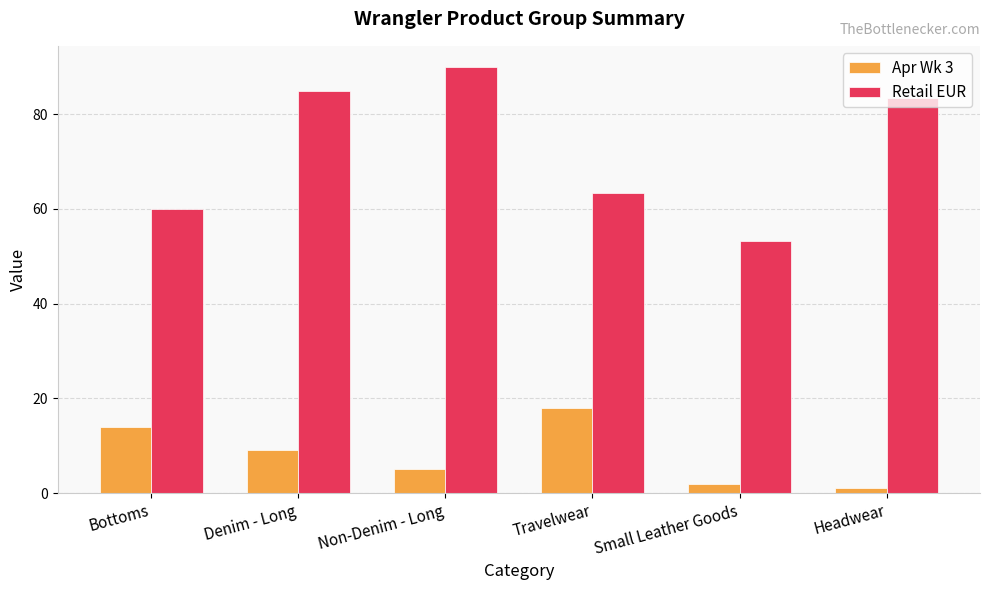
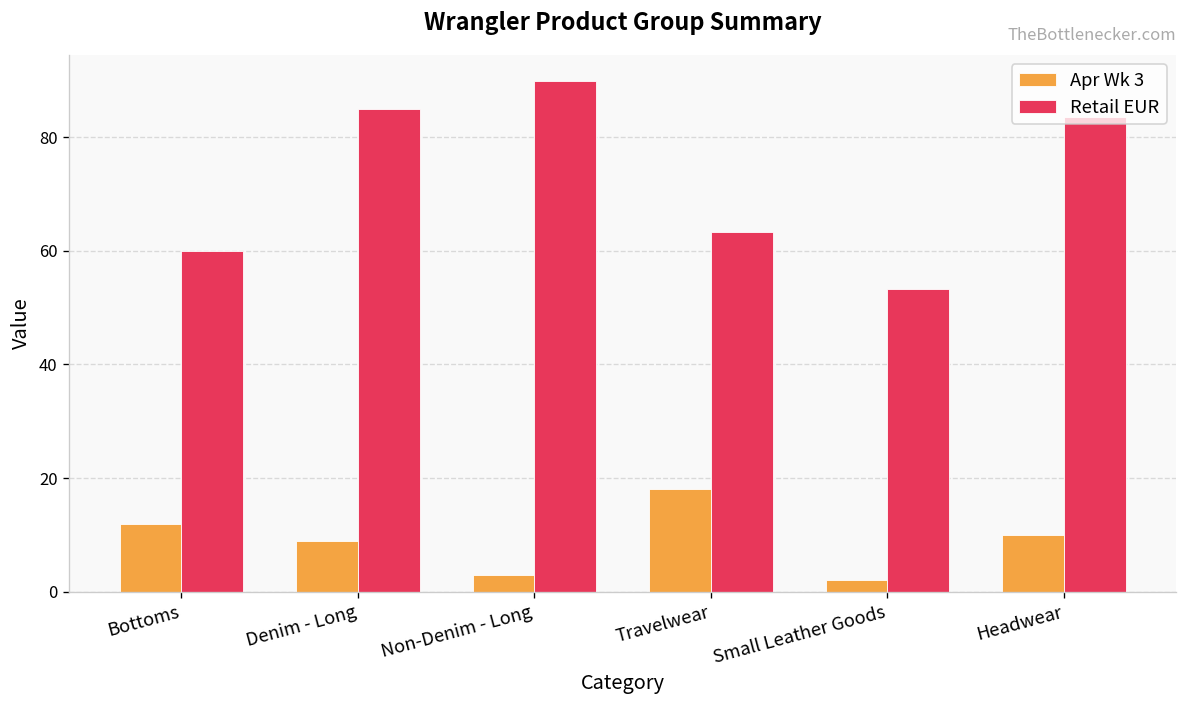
  {
    "Apr Wk 3": {
-     "Bottoms": 14,
+     "Bottoms": 12,
      "Denim - Long": 9,
-     "Non-Denim - Long": 5,
+     "Non-Denim - Long": 3,
      "Travelwear": 18,
      "Small Leather Goods": 2,
-     "Headwear": 1
+     "Headwear": 10
    },
    "Retail EUR": {
      "Bottoms": 60,
      "Denim - Long": 85,
      "Non-Denim - Long": 90,
      "Travelwear": 63,
      "Small Leather Goods": 53
    }
  }
